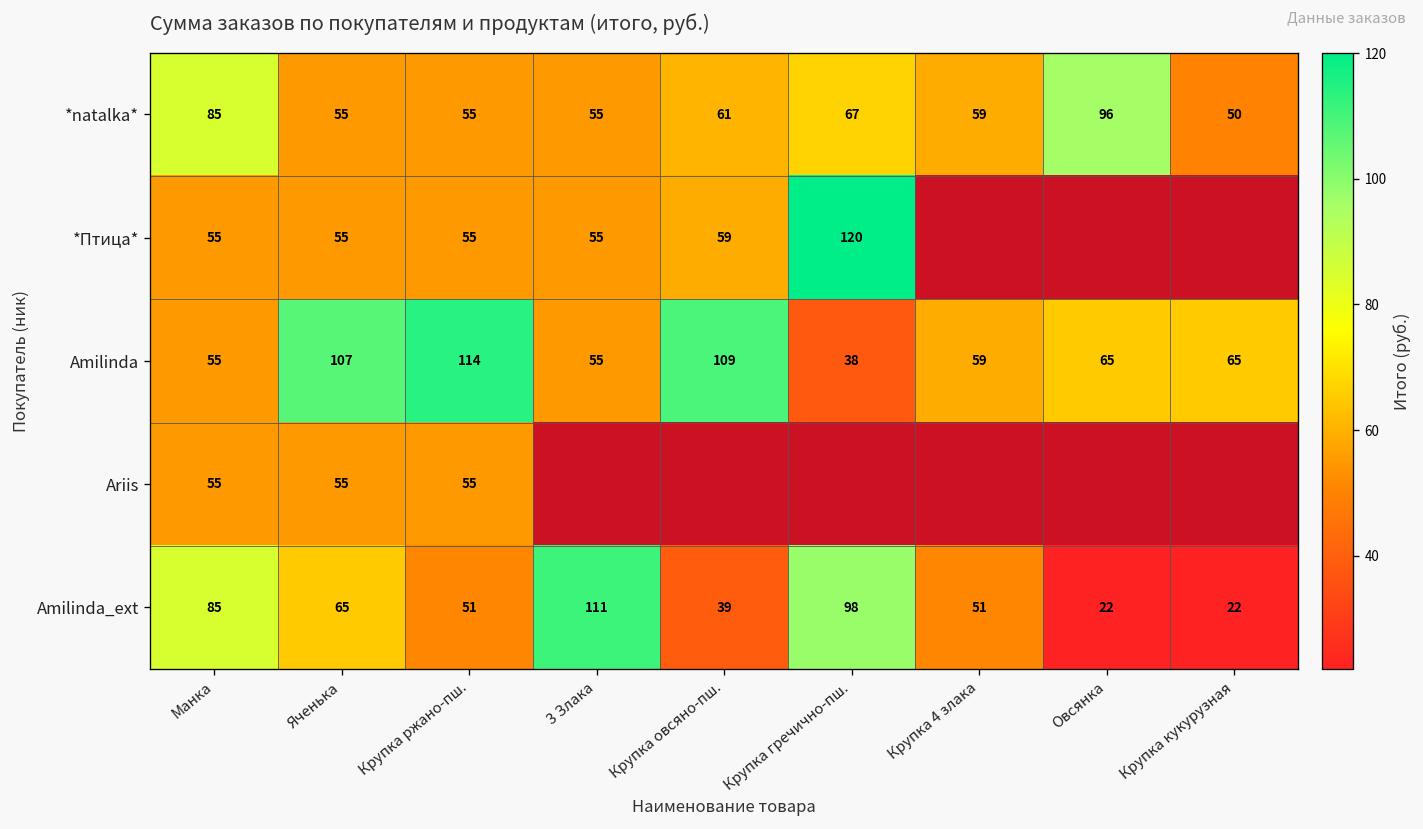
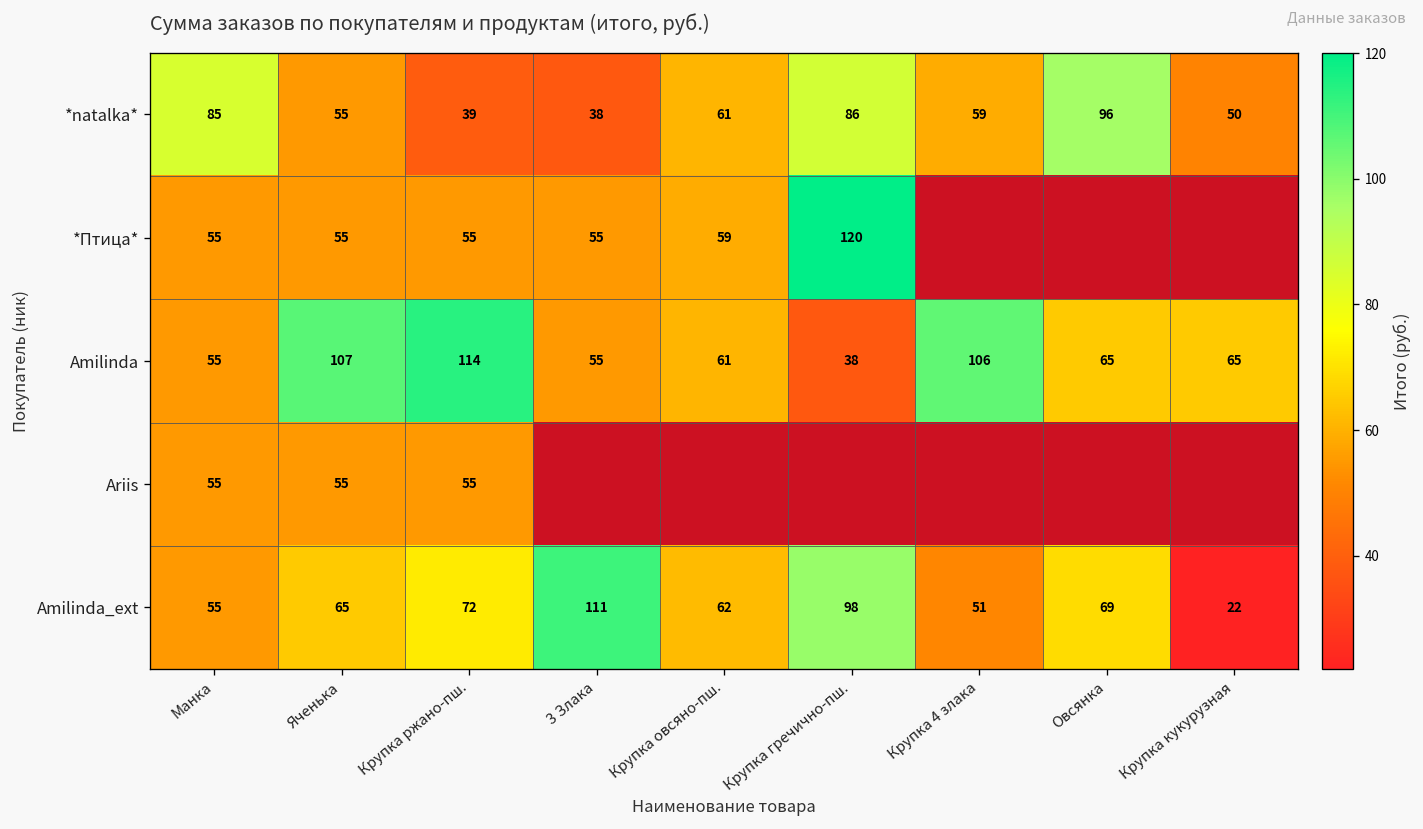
  {
    "*natalka*": {
      "Манка": 85,
      "Яченька": 55,
-     "Крупка ржано-пш.": 55,
-     "3 Злака": 55,
+     "Крупка ржано-пш.": 39,
+     "3 Злака": 38,
      "Крупка овсяно-пш.": 61,
-     "Крупка гречично-пш.": 67,
+     "Крупка гречично-пш.": 86,
      "Крупка 4 злака": 59,
      "Овсянка": 96,
      "Крупка кукурузная": 50
    },
    "*Птица*": {
      "Манка": 55,
      "Яченька": 55,
      "Крупка ржано-пш.": 55,
      "3 Злака": 55,
      "Крупка овсяно-пш.": 59,
      "Крупка гречично-пш.": 120
    },
    "Amilinda": {
      "Манка": 55,
      "Яченька": 107,
      "Крупка ржано-пш.": 114,
      "3 Злака": 55,
-     "Крупка овсяно-пш.": 109,
+     "Крупка овсяно-пш.": 61,
      "Крупка гречично-пш.": 38,
-     "Крупка 4 злака": 59,
+     "Крупка 4 злака": 106,
      "Овсянка": 65,
      "Крупка кукурузная": 65
    },
    "Ariis": {
      "Манка": 55,
      "Яченька": 55,
      "Крупка ржано-пш.": 55
    },
    "Amilinda_ext": {
-     "Манка": 85,
+     "Манка": 55,
      "Яченька": 65,
-     "Крупка ржано-пш.": 51,
+     "Крупка ржано-пш.": 72,
      "3 Злака": 111,
-     "Крупка овсяно-пш.": 39,
+     "Крупка овсяно-пш.": 62,
      "Крупка гречично-пш.": 98,
      "Крупка 4 злака": 51,
-     "Овсянка": 22,
+     "Овсянка": 69,
      "Крупка кукурузная": 22
    }
  }
